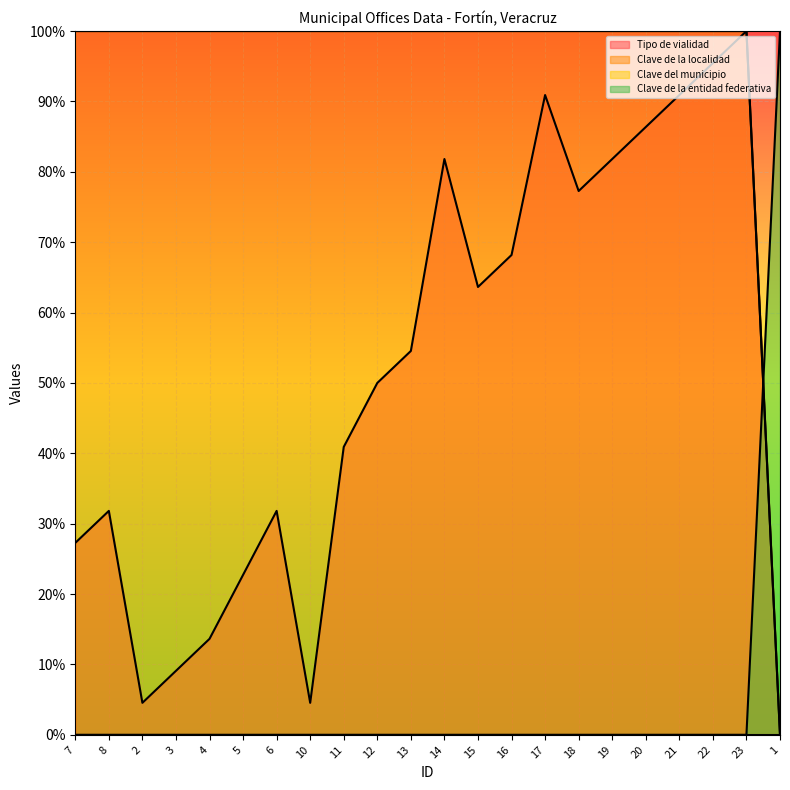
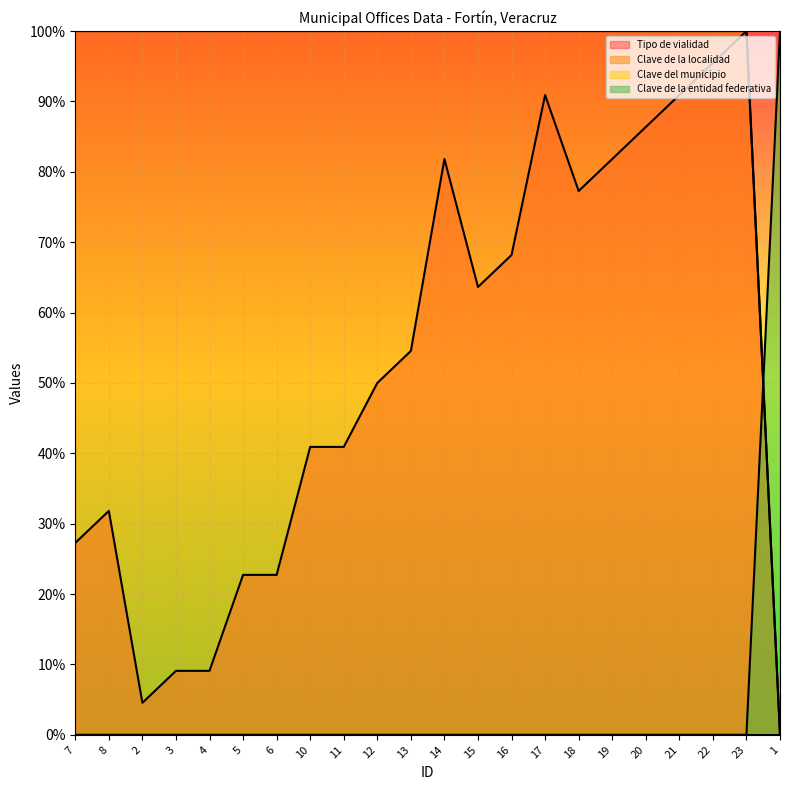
  {
    "Tipo de vialidad": {
      "7": "27%",
      "8": "32%",
      "2": "5%",
      "3": "9%",
-     "4": "14%",
+     "4": "9%",
      "5": "23%",
-     "6": "32%",
-     "10": "5%",
+     "6": "23%",
+     "10": "41%",
      "11": "41%",
      "12": "50%",
      "13": "55%",
      "14": "82%",
      "15": "64%",
      "16": "68%",
      "17": "91%",
      "18": "77%",
      "19": "82%",
      "20": "86%"
    },
    "Clave de la entidad federativa": {
      "1": "100%"
    }
  }
